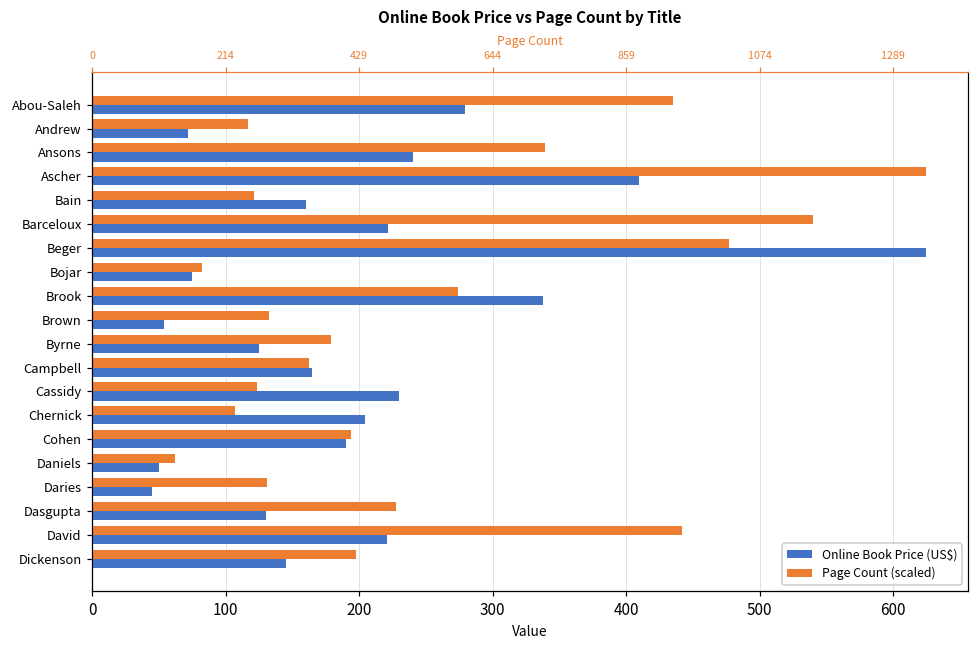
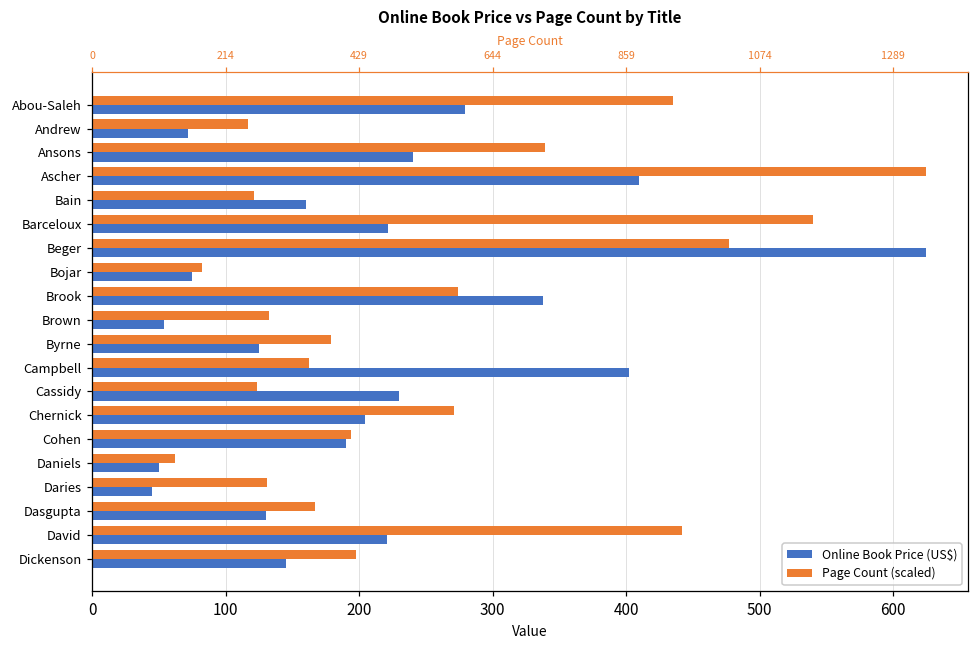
  {
    "Online Book Price (US$)": {
      "Abou-Saleh": 279,
      "Andrew": 72,
      "Ansons": 240,
      "Ascher": 410,
      "Bain": 160,
      "Barceloux": 222,
      "Beger": 625,
      "Bojar": 75,
      "Brook": 338,
      "Brown": 54,
      "Byrne": 125,
-     "Campbell": 165,
+     "Campbell": 402,
      "Cassidy": 230,
      "Chernick": 204,
      "Cohen": 190,
      "Daniels": 50,
      "Daries": 44,
      "Dasgupta": 130,
      "David": 221,
      "Dickenson": 145
    },
    "Page Count (scaled)": {
      "Abou-Saleh": 435,
      "Andrew": 117,
      "Ansons": 339,
      "Ascher": 625,
      "Bain": 121,
      "Barceloux": 540,
      "Beger": 477,
      "Bojar": 82,
      "Brook": 274,
      "Brown": 133,
      "Byrne": 179,
      "Campbell": 162,
      "Cassidy": 123,
-     "Chernick": 107,
+     "Chernick": 271,
      "Cohen": 194,
      "Daniels": 62,
      "Daries": 131,
-     "Dasgupta": 228,
+     "Dasgupta": 167,
      "David": 442,
      "Dickenson": 198
    }
  }
